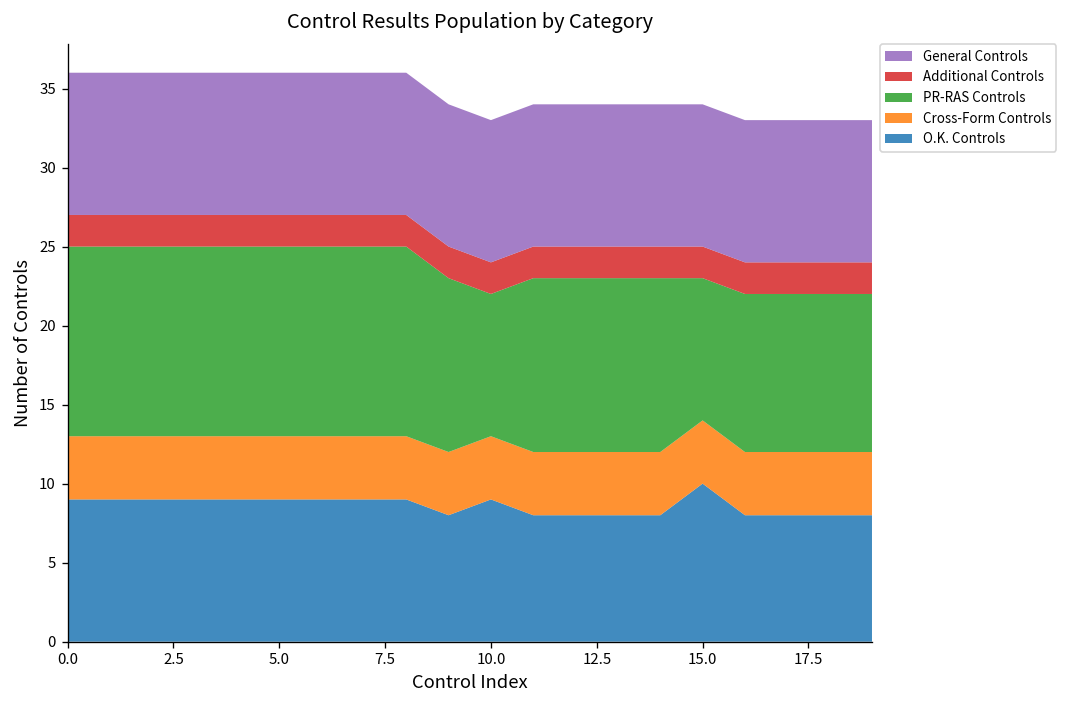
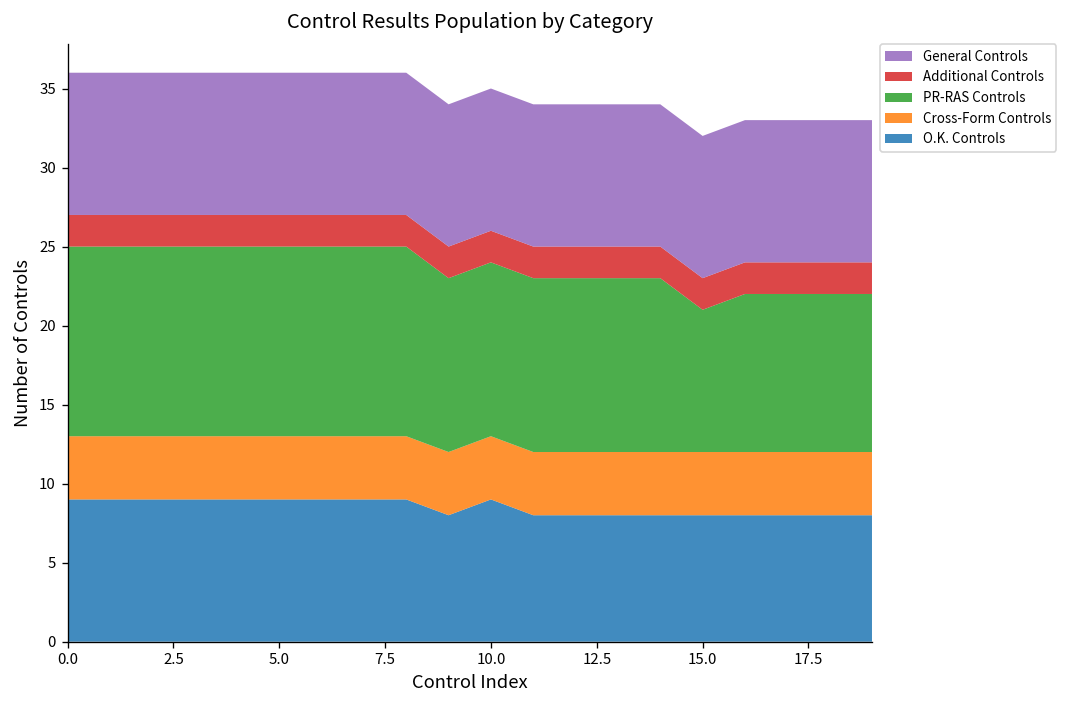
  {
    "O.K. Controls": {
      "0.0": 9,
      "5.0": 9,
      "10.0": 9,
-     "15.0": 10
+     "15.0": 8
    },
    "PR-RAS Controls": {
      "0.0": 12,
      "5.0": 12,
-     "10.0": 9,
+     "10.0": 11,
      "15.0": 9
    },
    "Additional Controls": {
      "0.0": 2,
      "5.0": 2,
      "10.0": 2,
      "15.0": 2
    },
    "General Controls": {
      "0.0": 9,
      "5.0": 9,
      "10.0": 9,
      "15.0": 9
    }
  }
